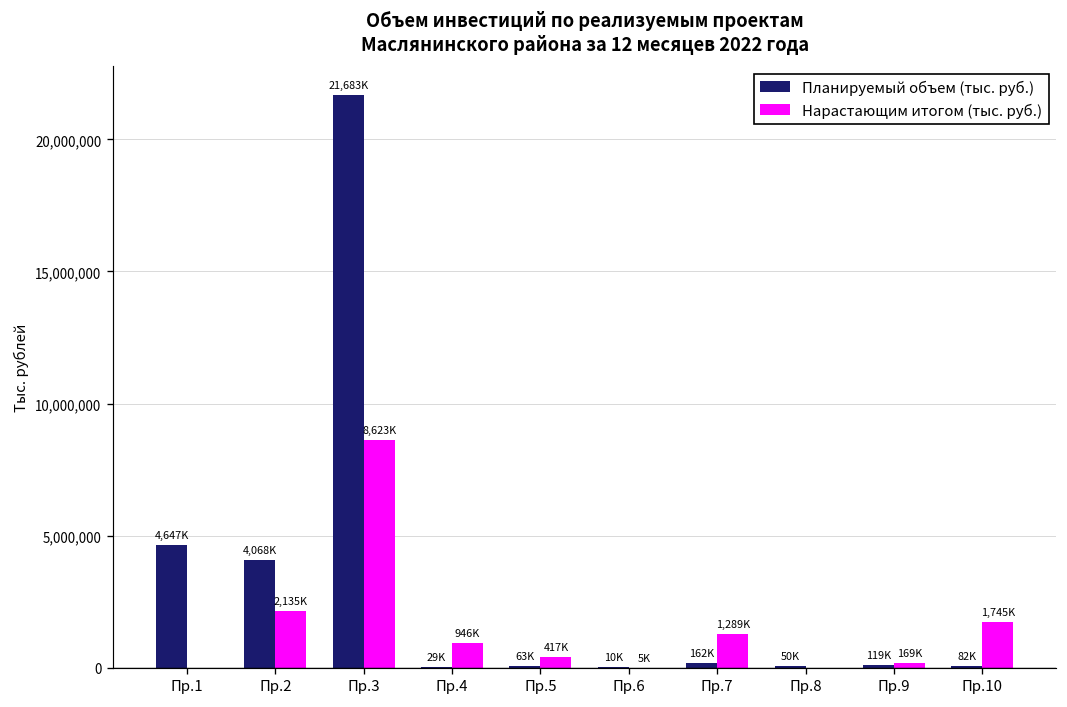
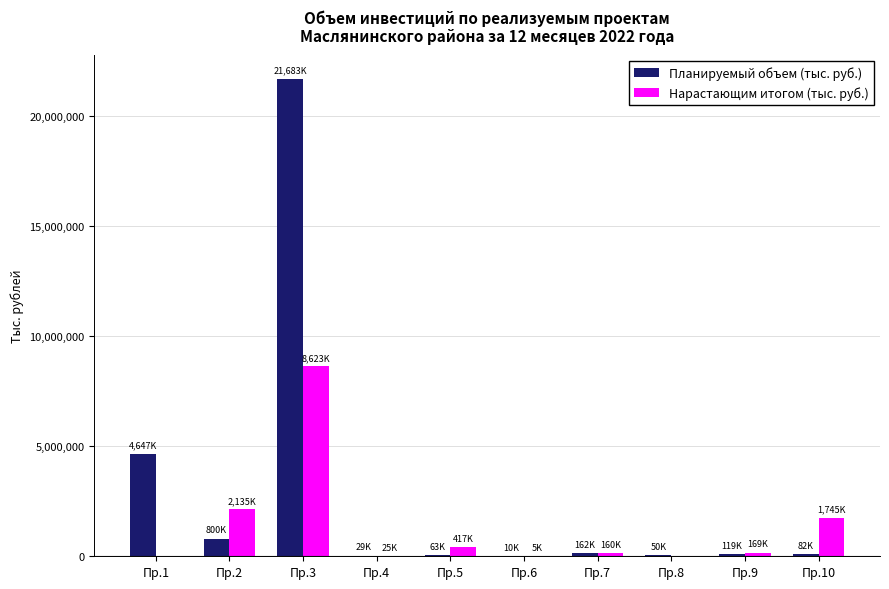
  {
    "Планируемый объем (тыс. руб.)": {
      "Пр.1": "4,647K",
-     "Пр.2": "4,068K",
+     "Пр.2": "800K",
      "Пр.3": "21,683K",
      "Пр.4": "29K",
      "Пр.5": "63K",
      "Пр.6": "10K",
      "Пр.7": "162K",
      "Пр.8": "50K",
      "Пр.9": "119K",
      "Пр.10": "82K"
    },
    "Нарастающим итогом (тыс. руб.)": {
      "Пр.2": "2,135K",
      "Пр.3": "8,623K",
-     "Пр.4": "946K",
+     "Пр.4": "25K",
      "Пр.5": "417K",
      "Пр.6": "5K",
-     "Пр.7": "1,289K",
+     "Пр.7": "160K",
      "Пр.9": "169K",
      "Пр.10": "1,745K"
    }
  }
